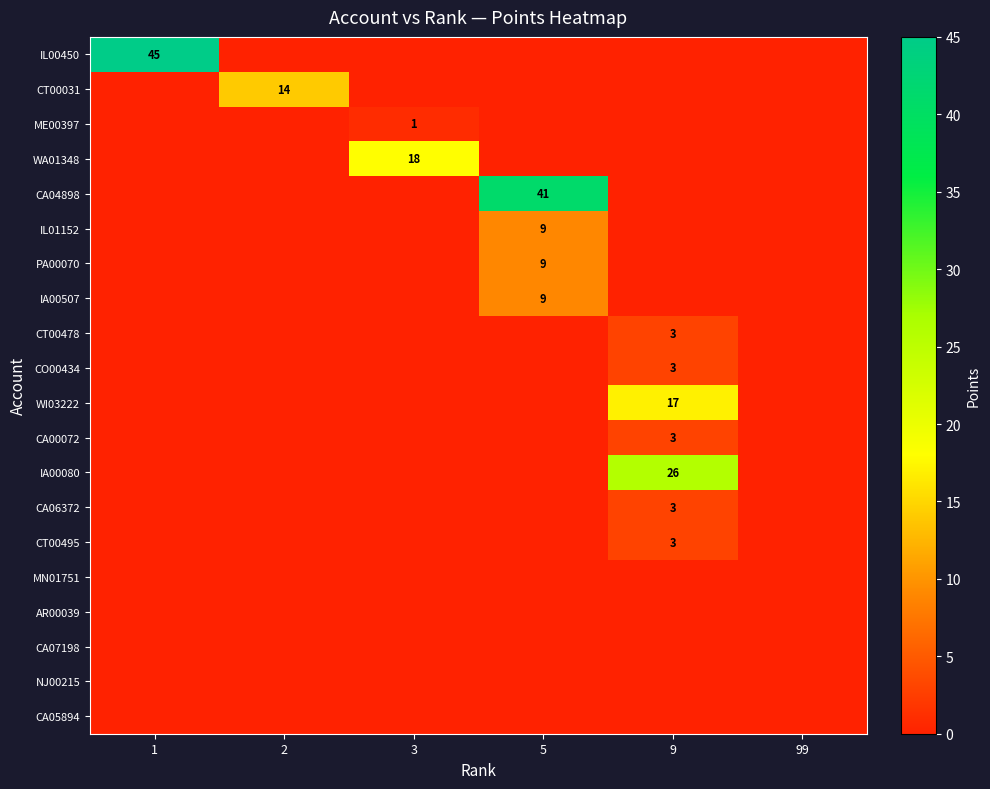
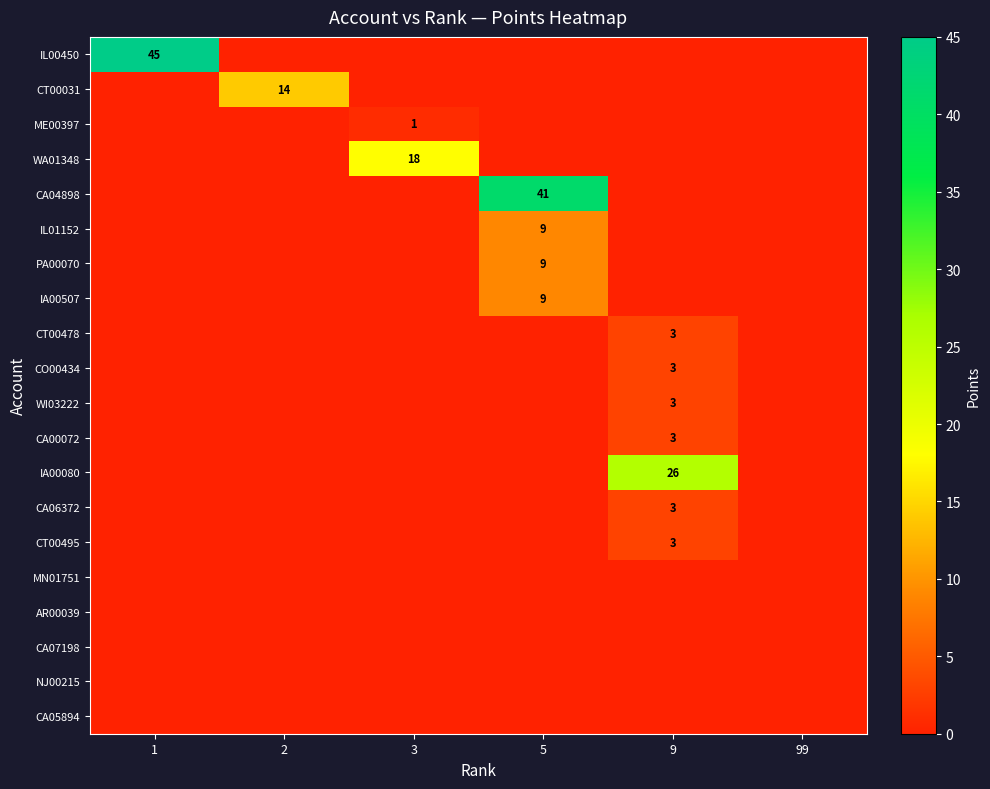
  {
    "IL00450": {
      "1": 45
    },
    "CT00031": {
      "2": 14
    },
    "ME00397": {
      "3": 1
    },
    "WA01348": {
      "3": 18
    },
    "CA04898": {
      "5": 41
    },
    "IL01152": {
      "5": 9
    },
    "PA00070": {
      "5": 9
    },
    "IA00507": {
      "5": 9
    },
    "CT00478": {
      "9": 3
    },
    "CO00434": {
      "9": 3
    },
    "WI03222": {
-     "9": 17
+     "9": 3
    },
    "CA00072": {
      "9": 3
    },
    "IA00080": {
      "9": 26
    },
    "CA06372": {
      "9": 3
    },
    "CT00495": {
      "9": 3
    }
  }
